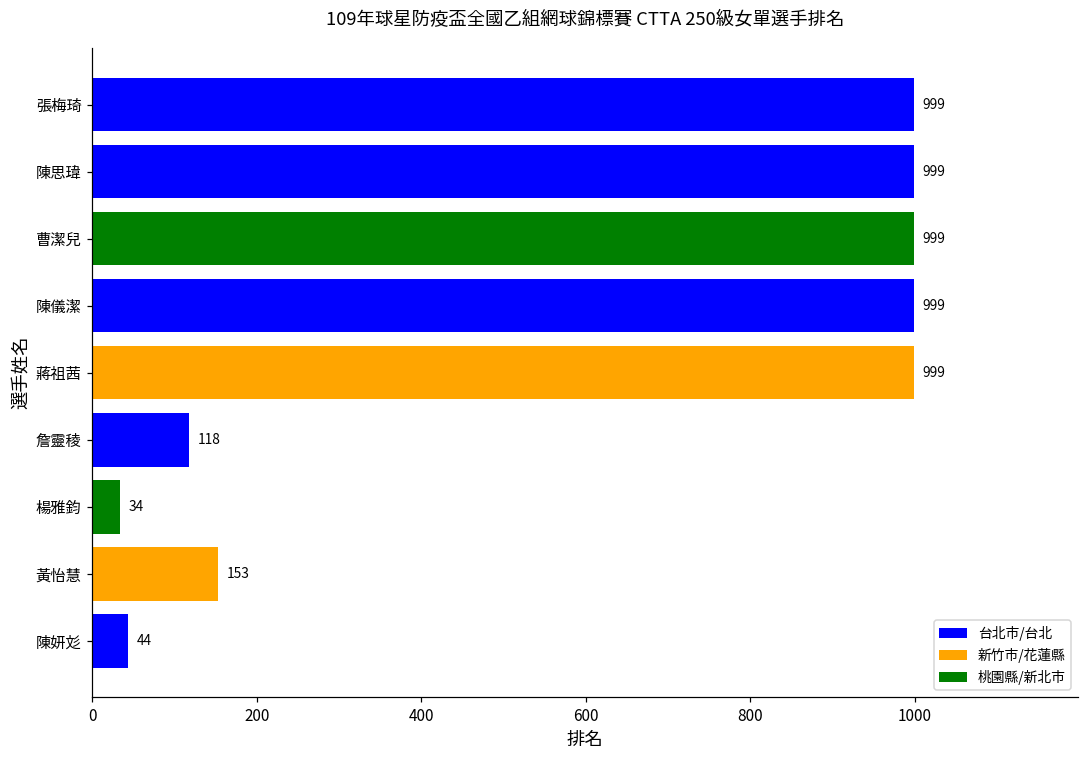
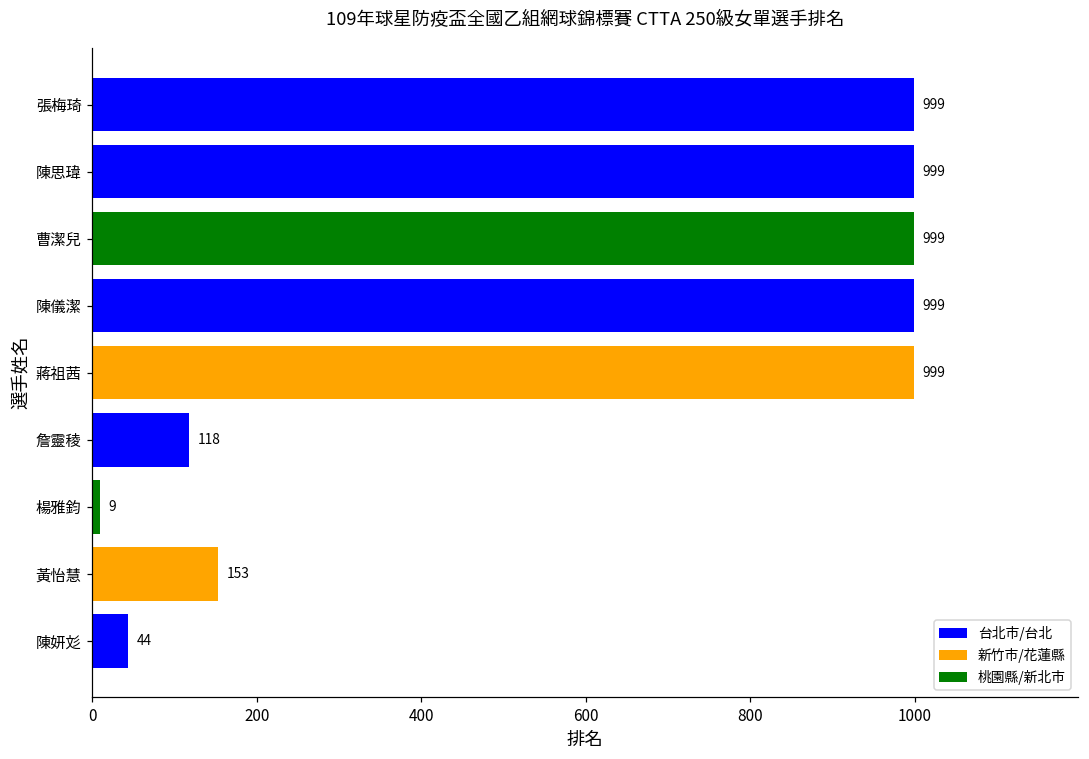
  {
    "張梅琦": 999,
    "陳思瑋": 999,
    "曹潔兒": 999,
    "陳儀潔": 999,
    "蔣祖茜": 999,
    "詹靈稜": 118,
-   "楊雅鈞": 34,
+   "楊雅鈞": 9,
    "黃怡慧": 153,
    "陳妍彣": 44
  }
